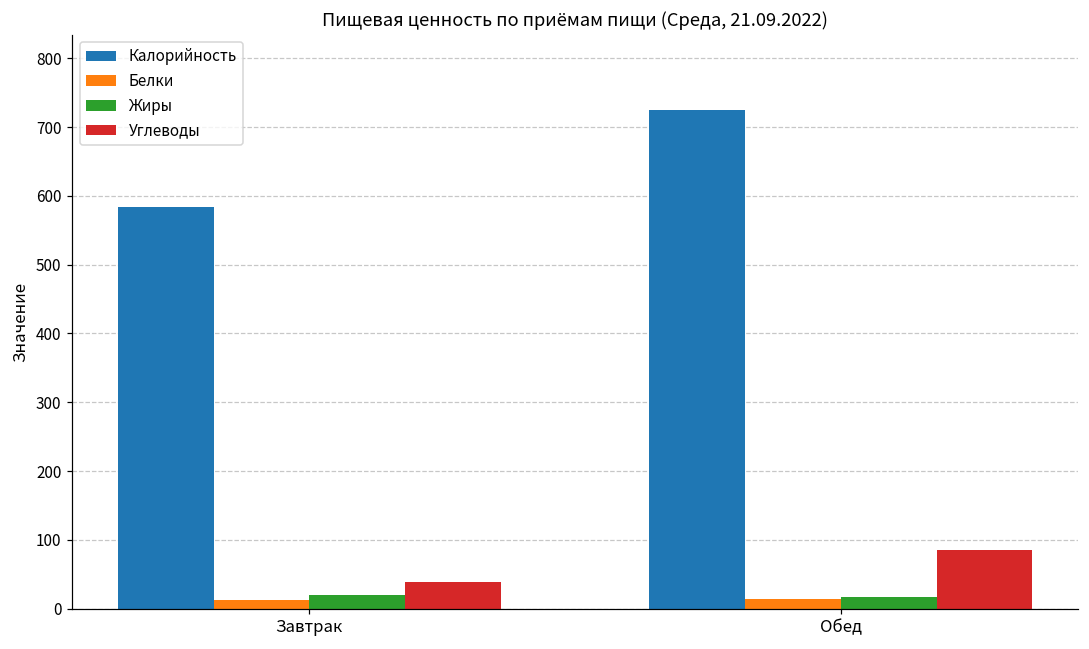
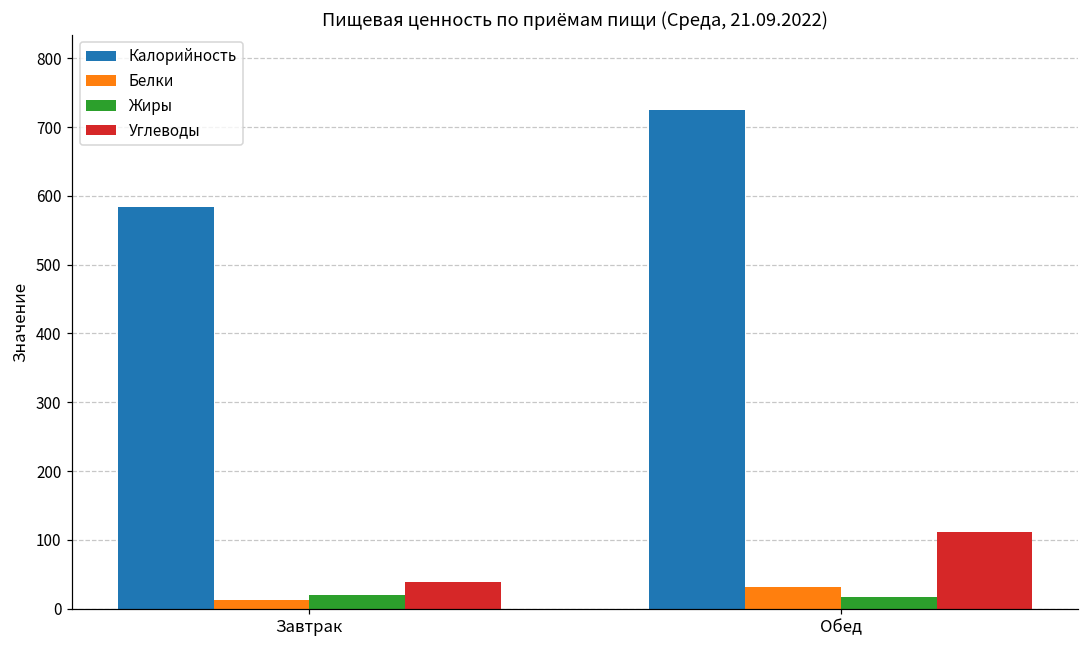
  {
    "Калорийность": {
      "Завтрак": 580,
      "Обед": 730
    },
    "Белки": {
      "Завтрак": 10,
-     "Обед": 10
+     "Обед": 30
    },
    "Жиры": {
      "Завтрак": 20,
      "Обед": 20
    },
    "Углеводы": {
      "Завтрак": 40,
-     "Обед": 90
+     "Обед": 110
    }
  }
